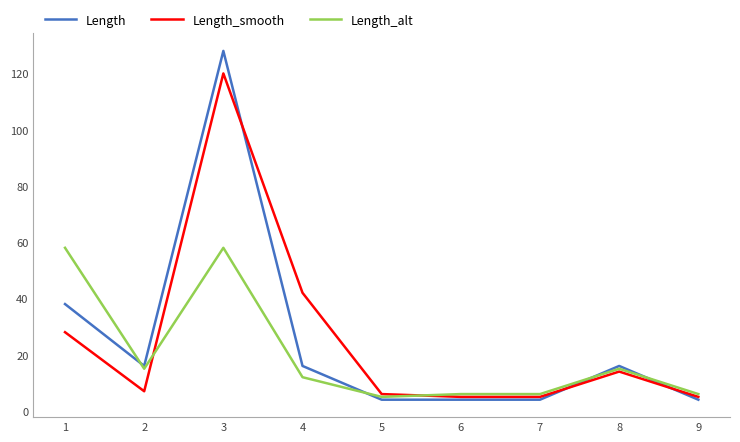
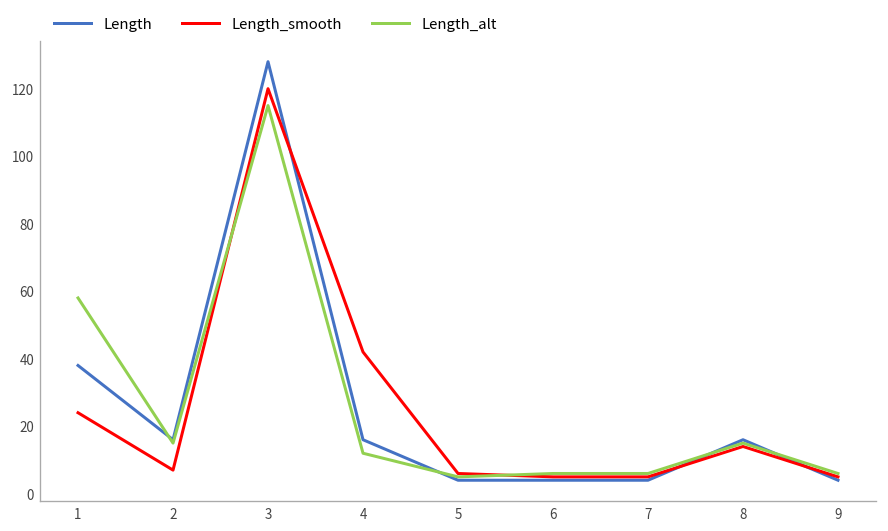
  {
    "Length": {
      "1": 38,
      "2": 16,
      "3": 128,
      "4": 16,
      "5": 4,
      "6": 4,
      "7": 4,
      "8": 16,
      "9": 4
    },
    "Length_smooth": {
-     "1": 28,
+     "1": 24,
      "2": 7,
      "3": 120,
      "4": 42,
      "5": 6,
      "6": 5,
      "7": 5,
      "8": 14,
      "9": 5
    },
    "Length_alt": {
      "1": 58,
      "2": 15,
-     "3": 58,
+     "3": 115,
      "4": 12,
      "5": 5,
      "6": 6,
      "7": 6,
      "8": 15,
      "9": 6
    }
  }
